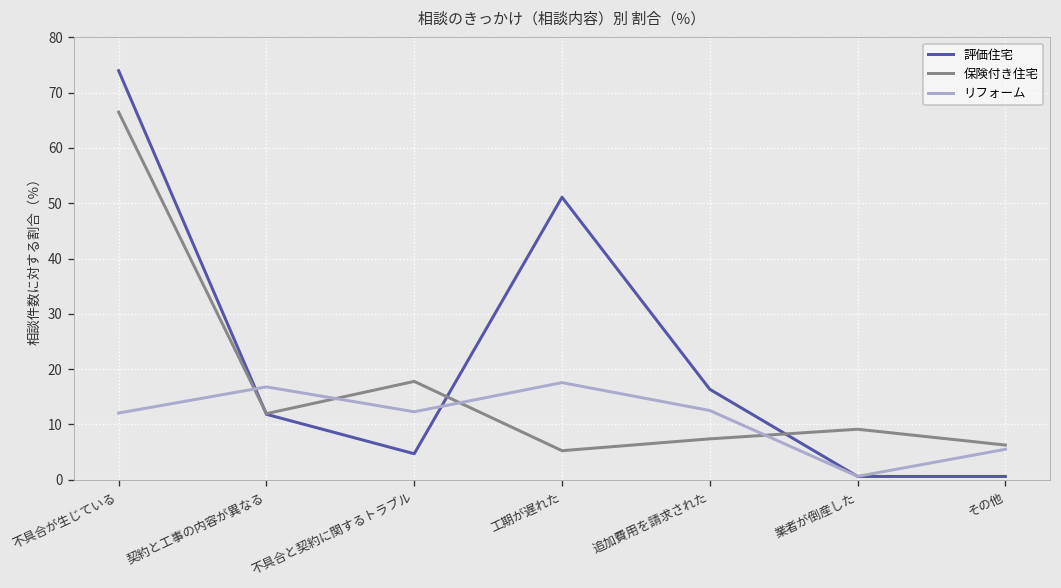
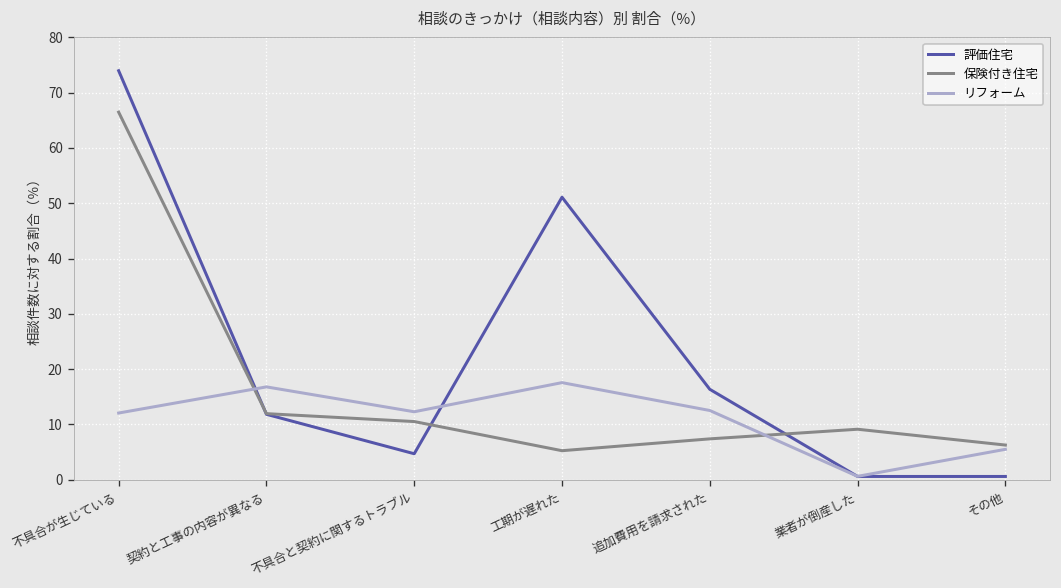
  {
    "評価住宅": {
      "不具合が生じている": 74,
      "不具合と契約に関するトラブル": 5,
      "工期が遅れた": 51,
      "追加費用を請求された": 16,
      "その他": 1
    },
    "保険付き住宅": {
      "不具合が生じている": 66,
-     "不具合と契約に関するトラブル": 18,
+     "不具合と契約に関するトラブル": 11,
      "工期が遅れた": 5,
      "追加費用を請求された": 7,
      "業者が倒産した": 9,
      "その他": 6
    },
    "リフォーム": {
      "不具合が生じている": 12,
      "契約と工事の内容が異なる": 17,
      "不具合と契約に関するトラブル": 12,
      "工期が遅れた": 18,
      "追加費用を請求された": 13,
      "その他": 6
    }
  }
